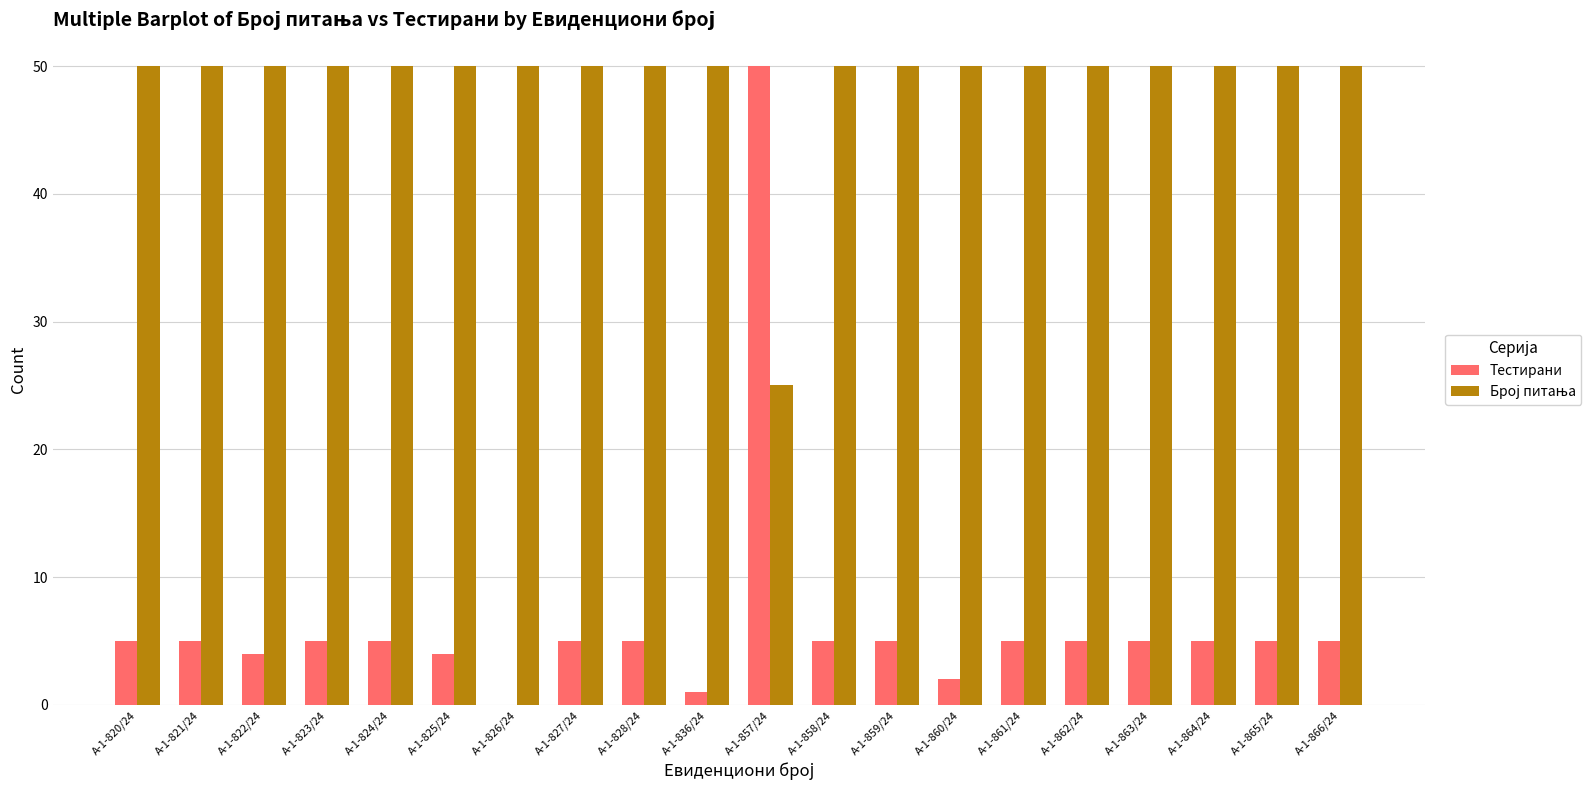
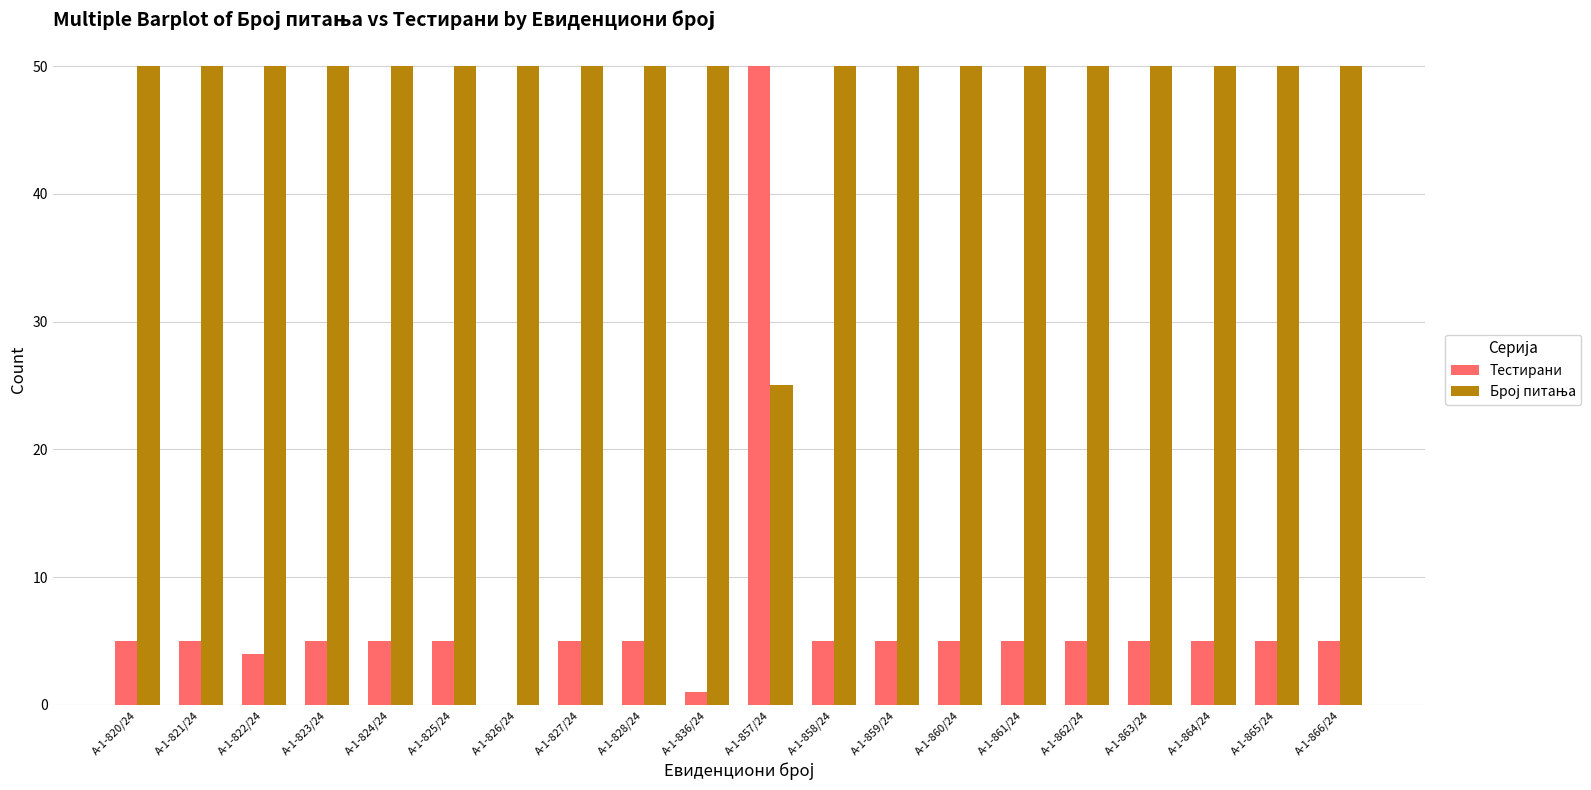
  {
    "Тестирани": {
      "А-1-820/24": 5,
      "А-1-821/24": 5,
      "А-1-822/24": 4,
      "А-1-823/24": 5,
      "А-1-824/24": 5,
-     "А-1-825/24": 4,
+     "А-1-825/24": 5,
      "А-1-826/24": 0,
      "А-1-827/24": 5,
      "А-1-828/24": 5,
      "А-1-836/24": 1,
      "А-1-857/24": 50,
      "А-1-858/24": 5,
      "А-1-859/24": 5,
-     "А-1-860/24": 2,
+     "А-1-860/24": 5,
      "А-1-861/24": 5,
      "А-1-862/24": 5,
      "А-1-863/24": 5,
      "А-1-864/24": 5,
      "А-1-865/24": 5,
      "А-1-866/24": 5
    },
    "Број питања": {
      "А-1-820/24": 50,
      "А-1-821/24": 50,
      "А-1-822/24": 50,
      "А-1-823/24": 50,
      "А-1-824/24": 50,
      "А-1-825/24": 50,
      "А-1-826/24": 50,
      "А-1-827/24": 50,
      "А-1-828/24": 50,
      "А-1-836/24": 50,
      "А-1-857/24": 25,
      "А-1-858/24": 50,
      "А-1-859/24": 50,
      "А-1-860/24": 50,
      "А-1-861/24": 50,
      "А-1-862/24": 50,
      "А-1-863/24": 50,
      "А-1-864/24": 50,
      "А-1-865/24": 50,
      "А-1-866/24": 50
    }
  }
